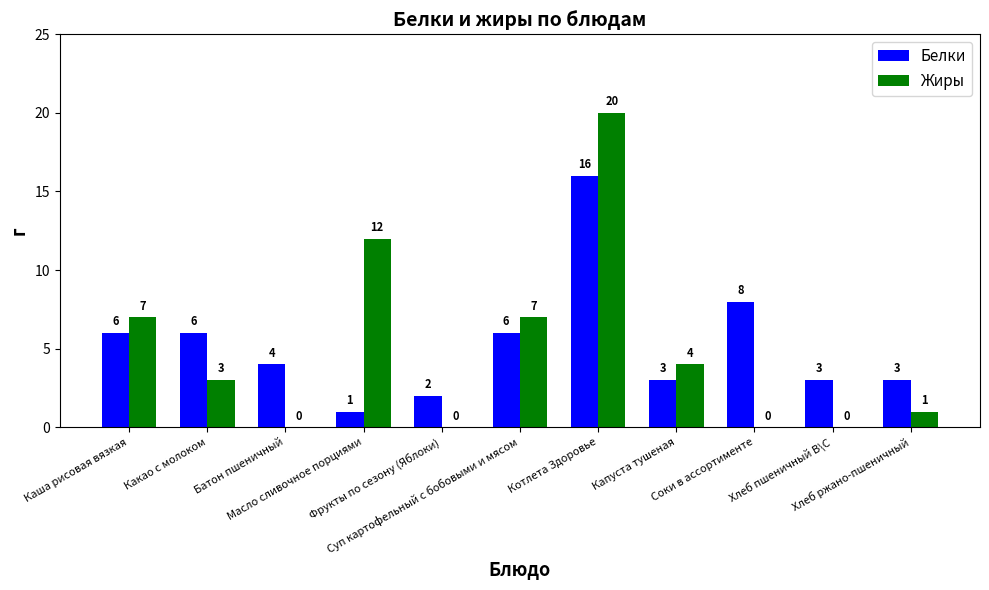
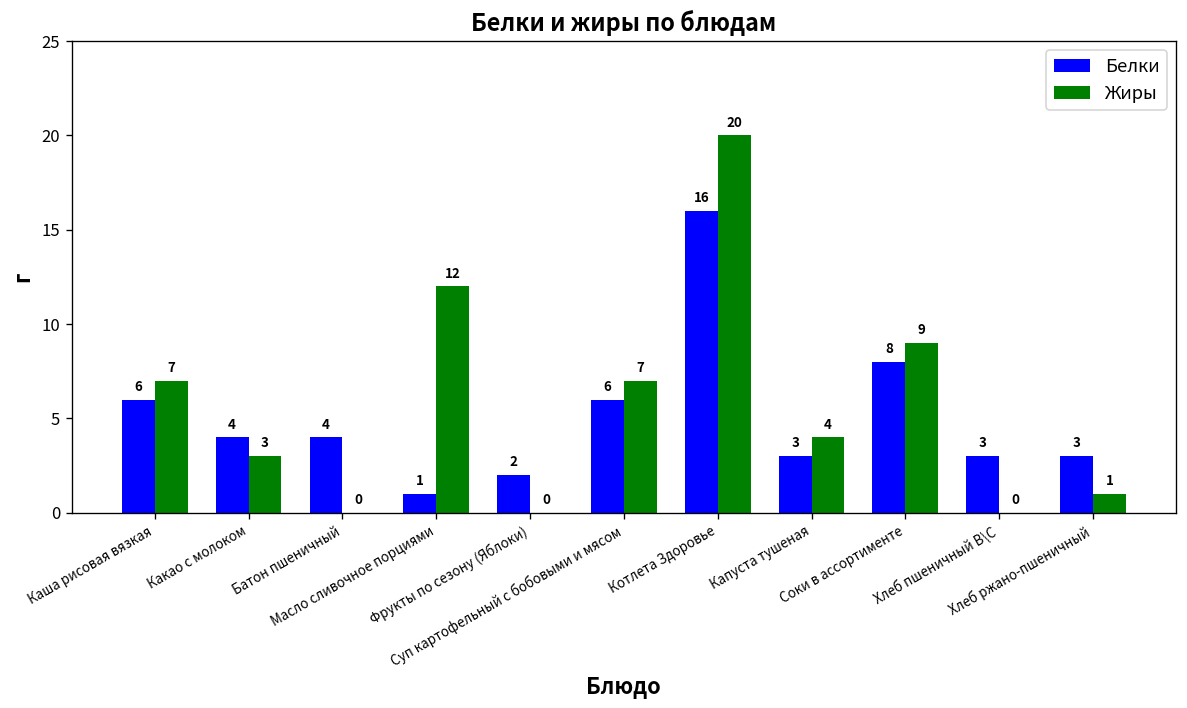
  {
    "Белки": {
      "Каша рисовая вязкая": 6,
-     "Какао с молоком": 6,
+     "Какао с молоком": 4,
      "Батон пшеничный": 4,
      "Масло сливочное порциями": 1,
      "Фрукты по сезону (Яблоки)": 2,
      "Суп картофельный с бобовыми и мясом": 6,
      "Котлета Здоровье": 16,
      "Капуста тушеная": 3,
      "Соки в ассортименте": 8,
      "Хлеб пшеничный В\\С": 3,
      "Хлеб ржано-пшеничный": 3
    },
    "Жиры": {
      "Каша рисовая вязкая": 7,
      "Какао с молоком": 3,
      "Батон пшеничный": 0,
      "Масло сливочное порциями": 12,
      "Фрукты по сезону (Яблоки)": 0,
      "Суп картофельный с бобовыми и мясом": 7,
      "Котлета Здоровье": 20,
      "Капуста тушеная": 4,
-     "Соки в ассортименте": 0,
+     "Соки в ассортименте": 9,
      "Хлеб пшеничный В\\С": 0,
      "Хлеб ржано-пшеничный": 1
    }
  }
